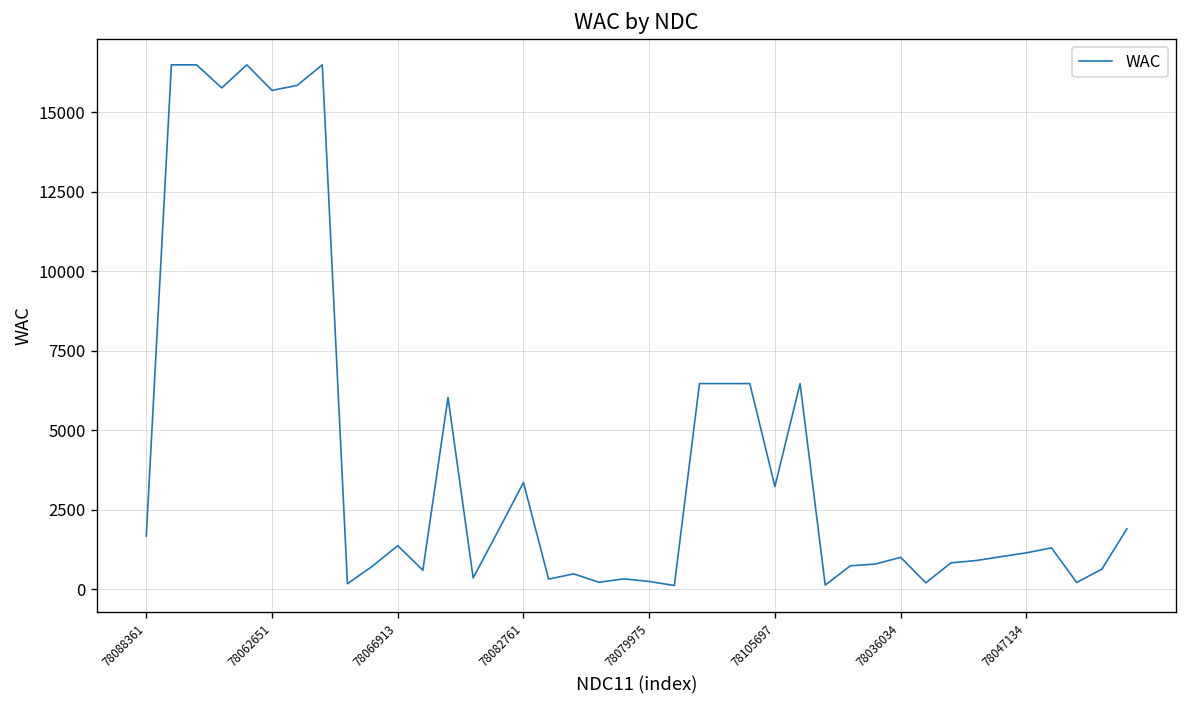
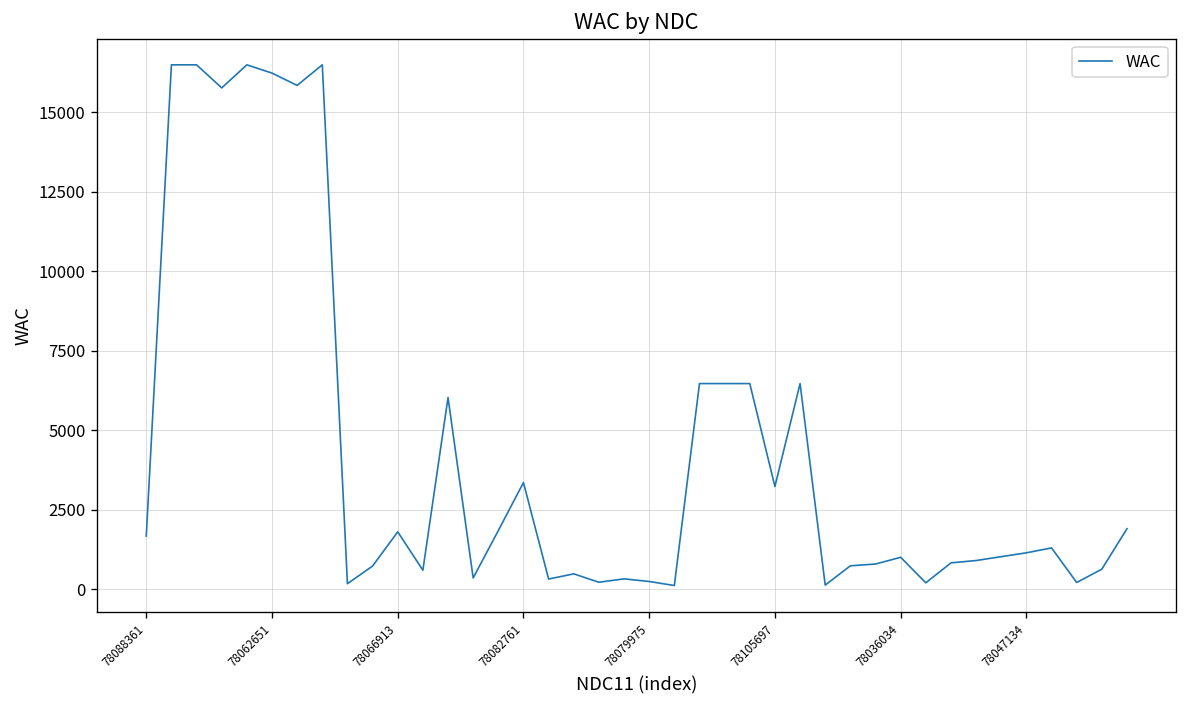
  {
    "78088361": 1700,
-   "78062651": 15700,
-   "78066913": 1400,
+   "78062651": 16200,
+   "78066913": 1800,
    "78082761": 3400,
    "78079975": 200,
    "78105697": 3200,
    "78036034": 1000,
    "78047134": 1200
  }
